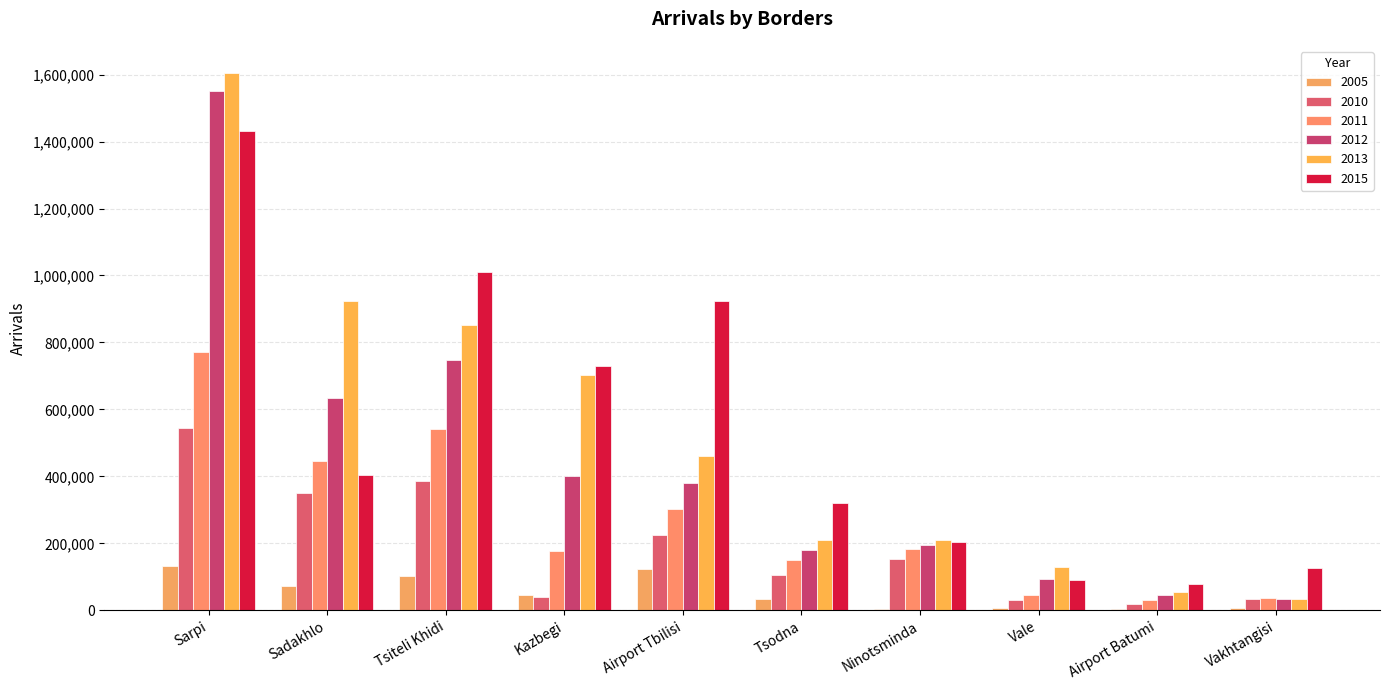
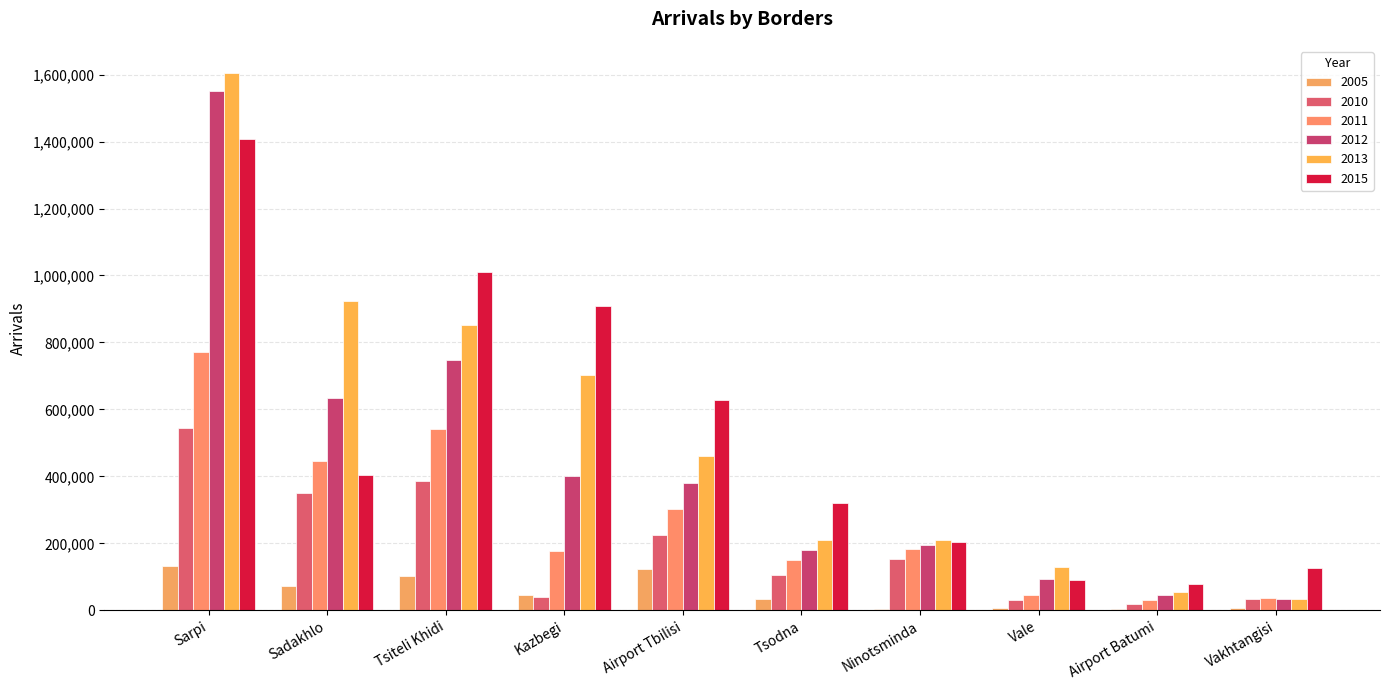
  {
    "2015": {
-     "Sarpi": "1,430,000",
+     "Sarpi": "1,410,000",
      "Sadakhlo": "400,000",
      "Tsiteli Khidi": "1,010,000",
-     "Kazbegi": "730,000",
-     "Airport Tbilisi": "920,000",
+     "Kazbegi": "910,000",
+     "Airport Tbilisi": "630,000",
      "Tsodna": "320,000",
      "Ninotsminda": "210,000",
      "Vale": "90,000",
      "Airport Batumi": "80,000",
      "Vakhtangisi": "130,000"
    }
  }
